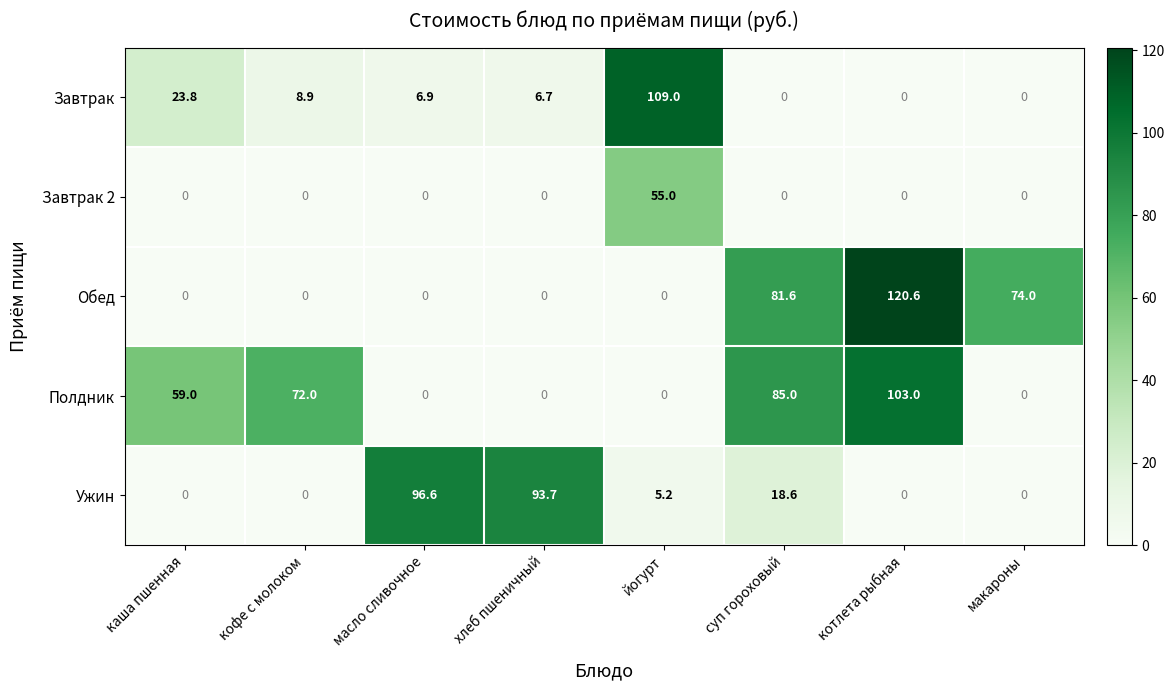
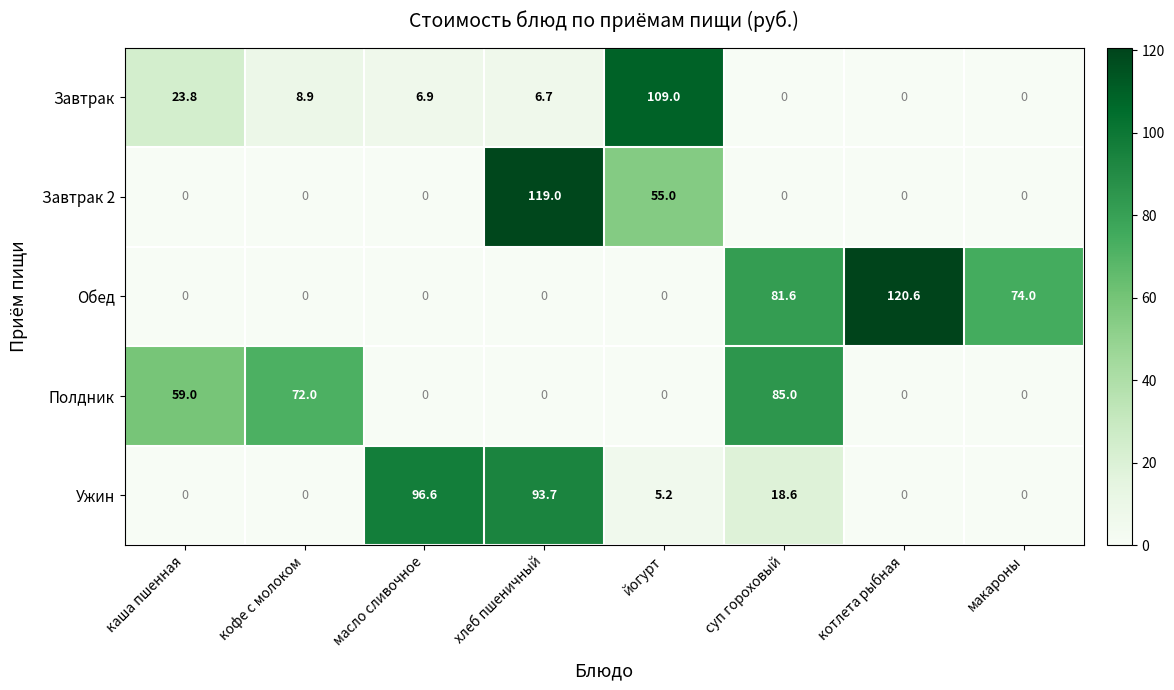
  {
    "Завтрак": {
      "каша пшенная": 23.8,
      "кофе с молоком": 8.9,
      "масло сливочное": 6.9,
      "хлеб пшеничный": 6.7,
      "йогурт": 109.0,
      "суп гороховый": 0,
      "котлета рыбная": 0,
      "макароны": 0
    },
    "Завтрак 2": {
      "каша пшенная": 0,
      "кофе с молоком": 0,
      "масло сливочное": 0,
-     "хлеб пшеничный": 0,
+     "хлеб пшеничный": 119.0,
      "йогурт": 55.0,
      "суп гороховый": 0,
      "котлета рыбная": 0,
      "макароны": 0
    },
    "Обед": {
      "каша пшенная": 0,
      "кофе с молоком": 0,
      "масло сливочное": 0,
      "хлеб пшеничный": 0,
      "йогурт": 0,
      "суп гороховый": 81.6,
      "котлета рыбная": 120.6,
      "макароны": 74.0
    },
    "Полдник": {
      "каша пшенная": 59.0,
      "кофе с молоком": 72.0,
      "масло сливочное": 0,
      "хлеб пшеничный": 0,
      "йогурт": 0,
      "суп гороховый": 85.0,
-     "котлета рыбная": 103.0,
+     "котлета рыбная": 0,
      "макароны": 0
    },
    "Ужин": {
      "каша пшенная": 0,
      "кофе с молоком": 0,
      "масло сливочное": 96.6,
      "хлеб пшеничный": 93.7,
      "йогурт": 5.2,
      "суп гороховый": 18.6,
      "котлета рыбная": 0,
      "макароны": 0
    }
  }
